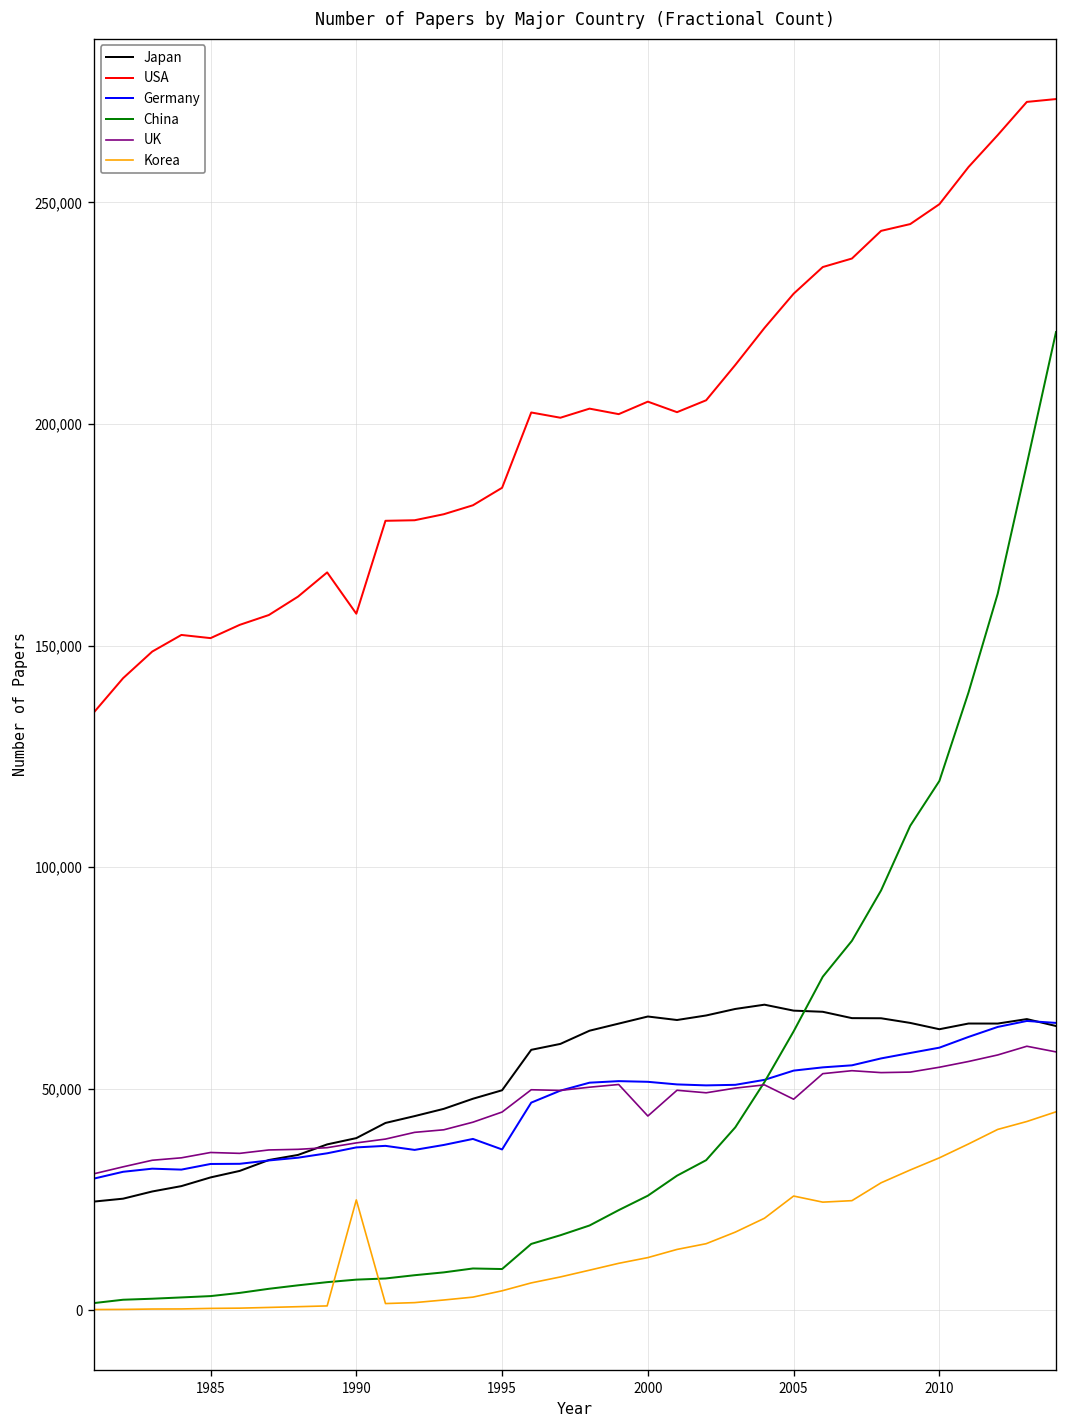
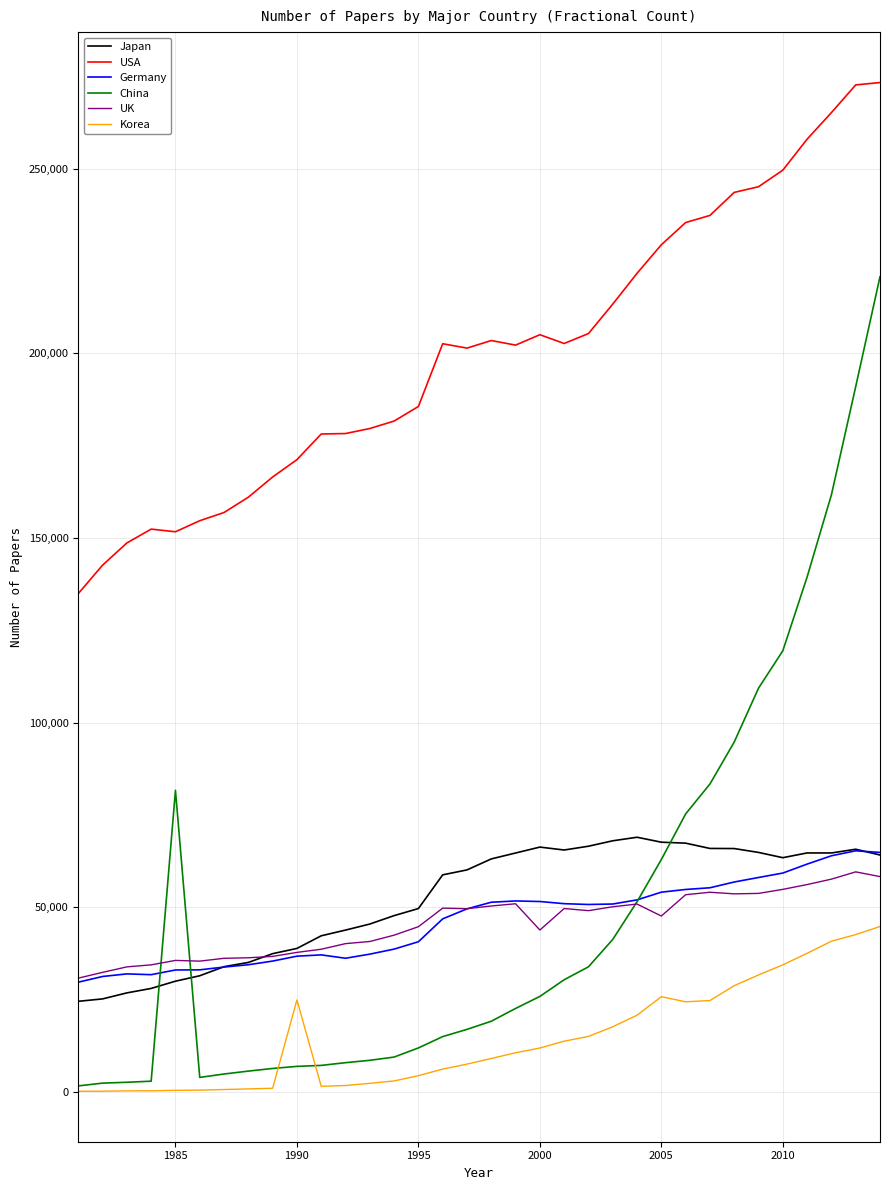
  {
    "Japan": {
      "1985": "30,000",
      "1990": "39,000",
      "1995": "50,000",
      "2000": "66,000",
      "2005": "68,000",
      "2010": "63,000"
    },
    "USA": {
      "1985": "152,000",
-     "1990": "157,000",
+     "1990": "171,000",
      "1995": "186,000",
      "2000": "205,000",
      "2005": "229,000",
      "2010": "250,000"
    },
    "Germany": {
      "1985": "33,000",
      "1990": "37,000",
-     "1995": "36,000",
+     "1995": "41,000",
      "2000": "52,000",
      "2005": "54,000",
      "2010": "59,000"
    },
    "China": {
-     "1985": "3,000",
+     "1985": "82,000",
      "1990": "7,000",
-     "1995": "9,000",
+     "1995": "12,000",
      "2000": "26,000",
      "2005": "63,000",
      "2010": "119,000"
    },
    "UK": {
      "1985": "36,000",
      "1990": "38,000",
      "1995": "45,000",
      "2000": "44,000",
      "2005": "48,000",
      "2010": "55,000"
    },
    "Korea": {
      "1985": "0",
      "1990": "25,000",
      "1995": "4,000",
      "2000": "12,000",
      "2005": "26,000",
      "2010": "34,000"
    }
  }
